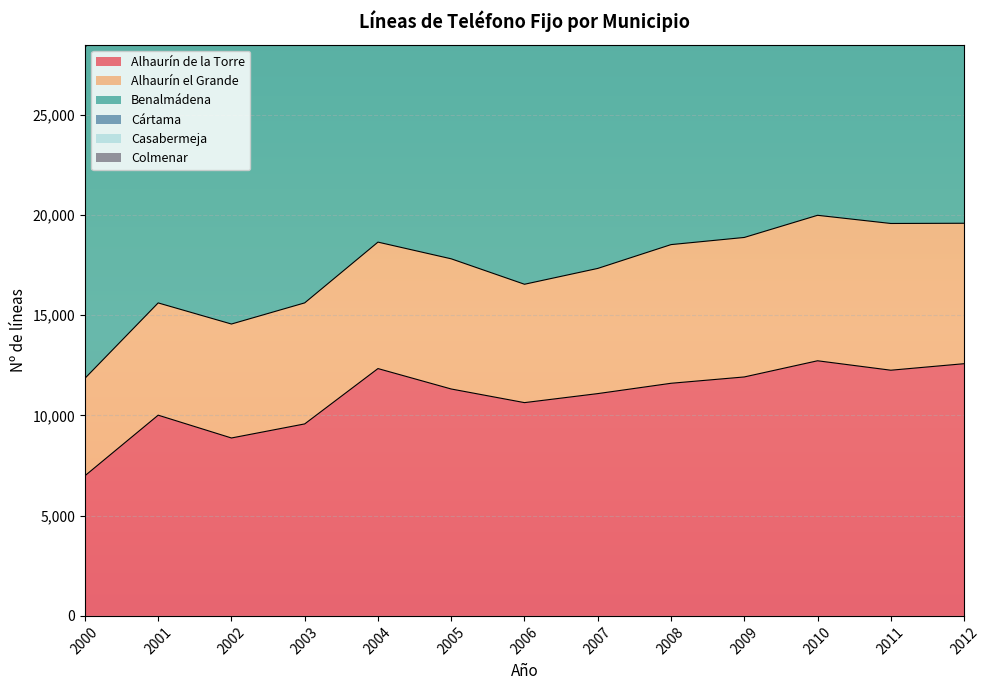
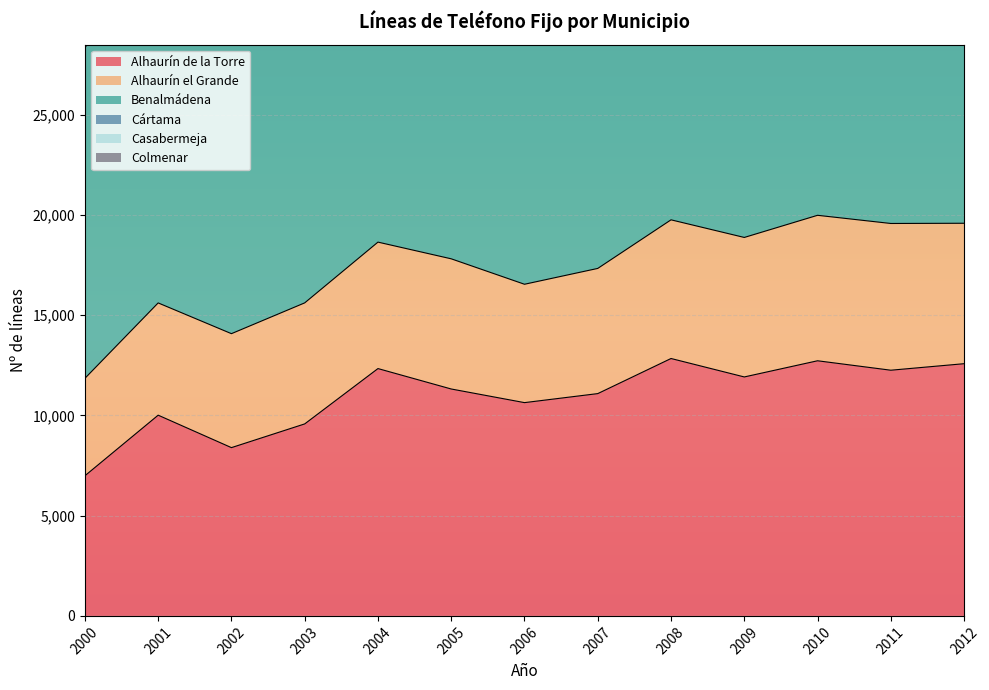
  {
    "Alhaurín de la Torre": {
      "2000": "7,000",
      "2001": "10,000",
-     "2002": "8,900",
+     "2002": "8,400",
      "2003": "9,600",
      "2004": "12,300",
      "2005": "11,300",
      "2006": "10,600",
      "2007": "11,100",
-     "2008": "11,600",
+     "2008": "12,800",
      "2009": "11,900",
      "2010": "12,700",
      "2011": "12,300",
      "2012": "12,600"
    },
    "Alhaurín el Grande": {
      "2000": "4,900",
      "2001": "5,600",
      "2002": "5,700",
      "2003": "6,000",
      "2004": "6,300",
      "2005": "6,500",
      "2006": "5,900",
      "2007": "6,200",
      "2008": "6,900",
      "2009": "7,000",
      "2010": "7,300",
      "2011": "7,300",
      "2012": "7,000"
    }
  }
